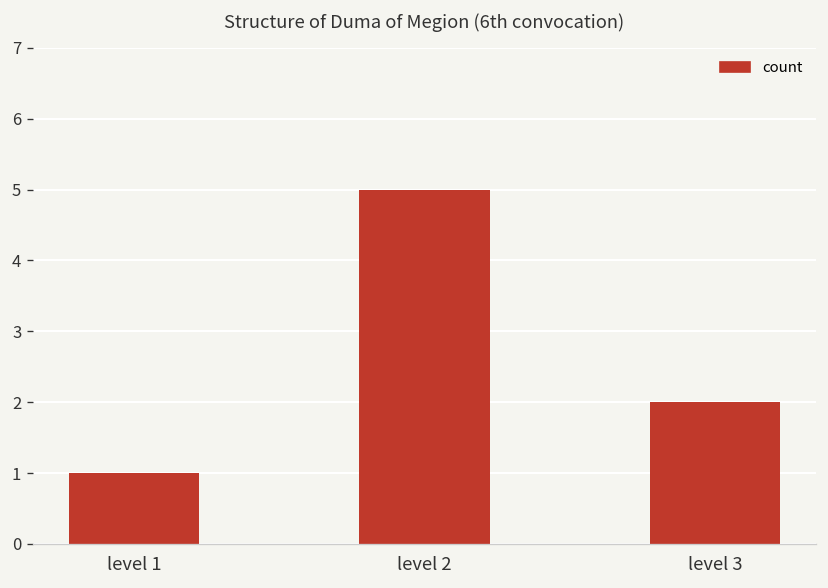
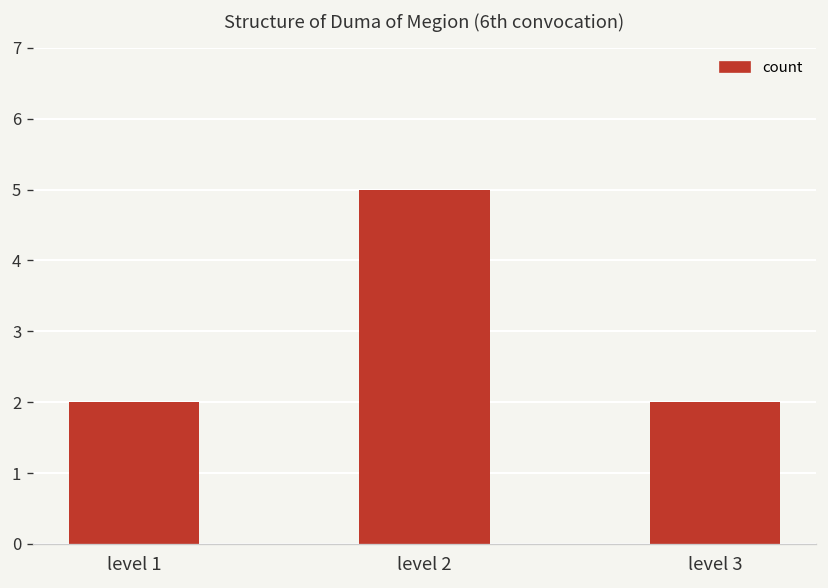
  {
-   "level 1": 1,
+   "level 1": 2,
    "level 2": 5,
    "level 3": 2
  }
